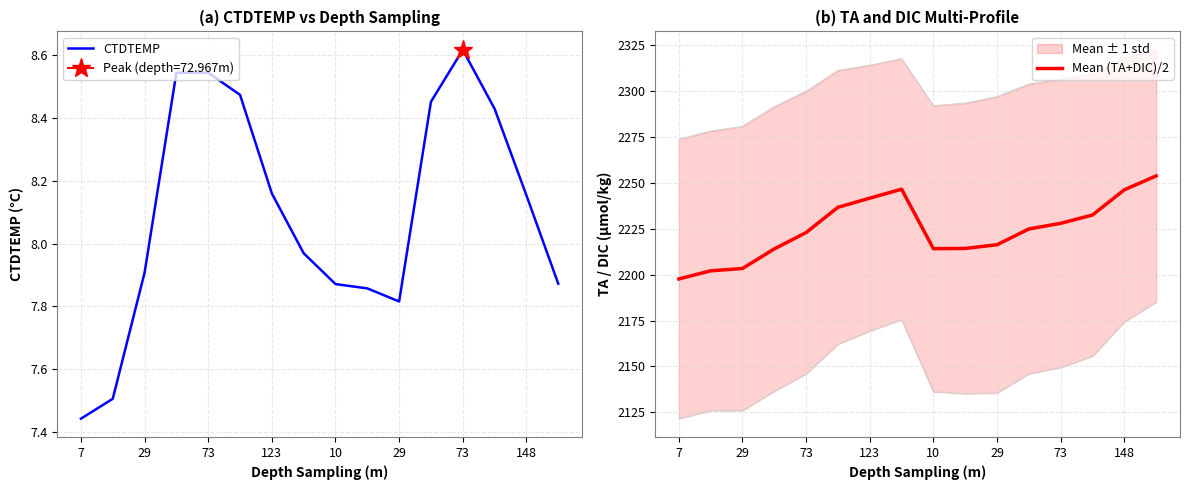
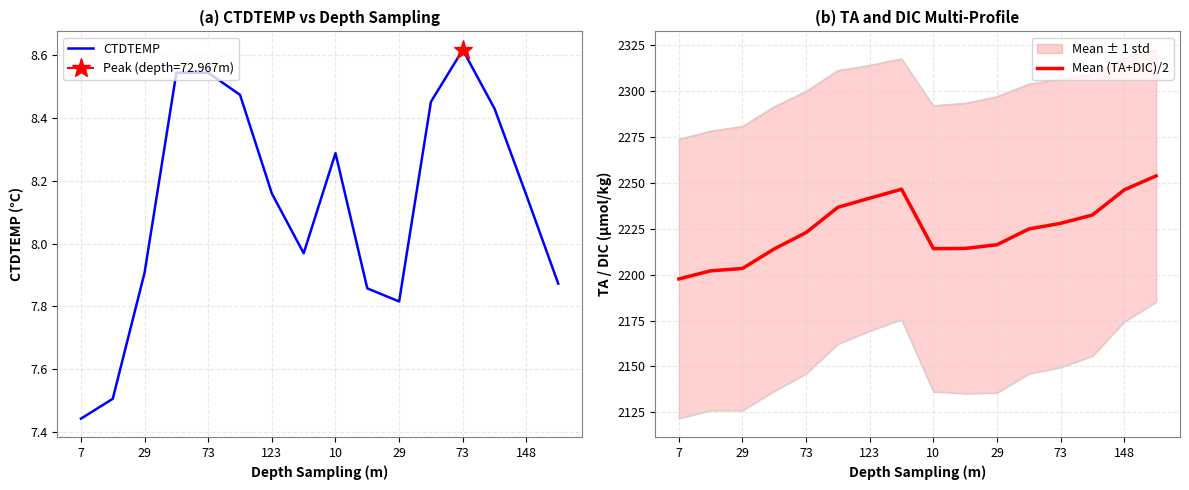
  {
    "(a) CTDTEMP vs Depth Sampling": {
      "CTDTEMP": {
        "123": 8.16,
-       "10": 7.87,
+       "10": 8.29,
        "148": 8.15
      }
    }
  }
